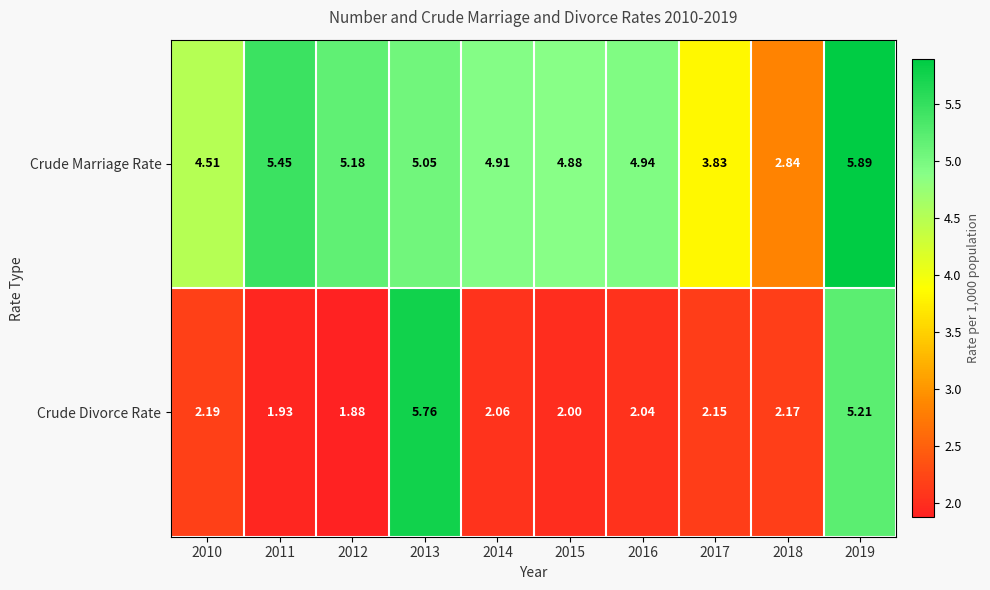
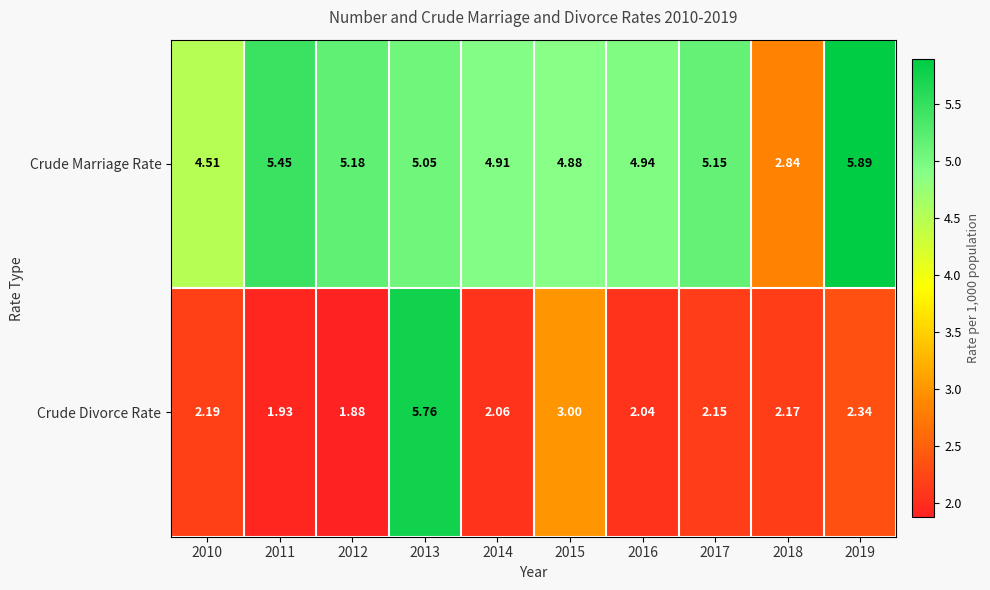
  {
    "Crude Marriage Rate": {
      "2010": 4.51,
      "2011": 5.45,
      "2012": 5.18,
      "2013": 5.05,
      "2014": 4.91,
      "2015": 4.88,
      "2016": 4.94,
-     "2017": 3.83,
+     "2017": 5.15,
      "2018": 2.84,
      "2019": 5.89
    },
    "Crude Divorce Rate": {
      "2010": 2.19,
      "2011": 1.93,
      "2012": 1.88,
      "2013": 5.76,
      "2014": 2.06,
-     "2015": 2.00,
+     "2015": 3.00,
      "2016": 2.04,
      "2017": 2.15,
      "2018": 2.17,
-     "2019": 5.21
+     "2019": 2.34
    }
  }
